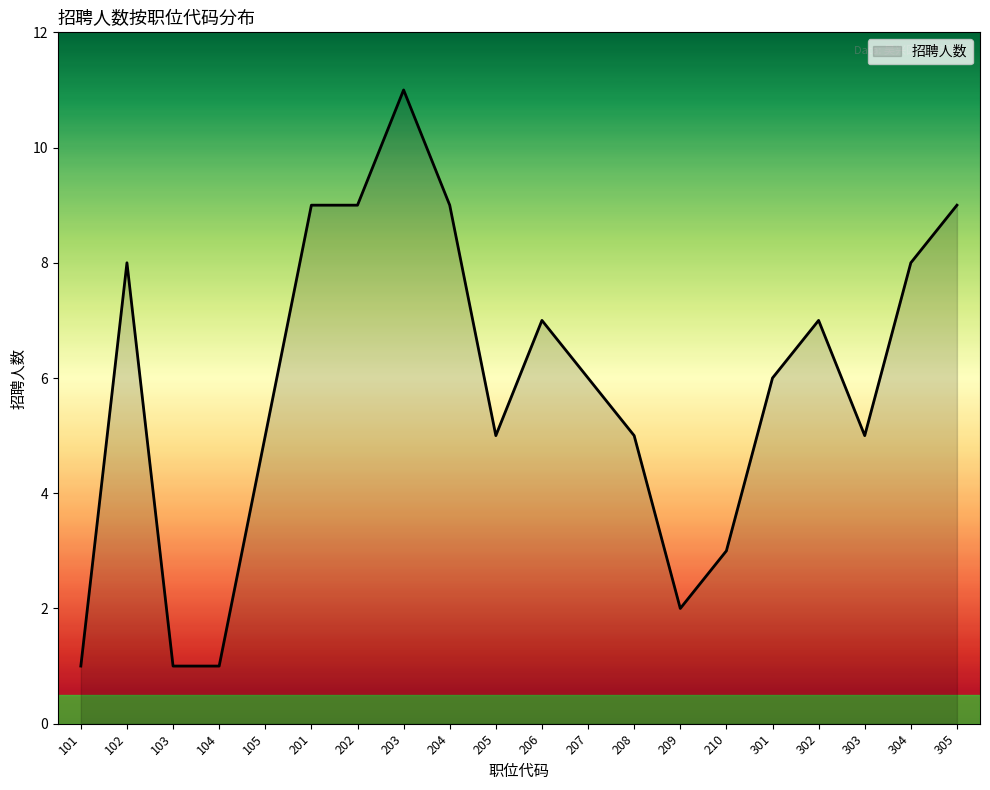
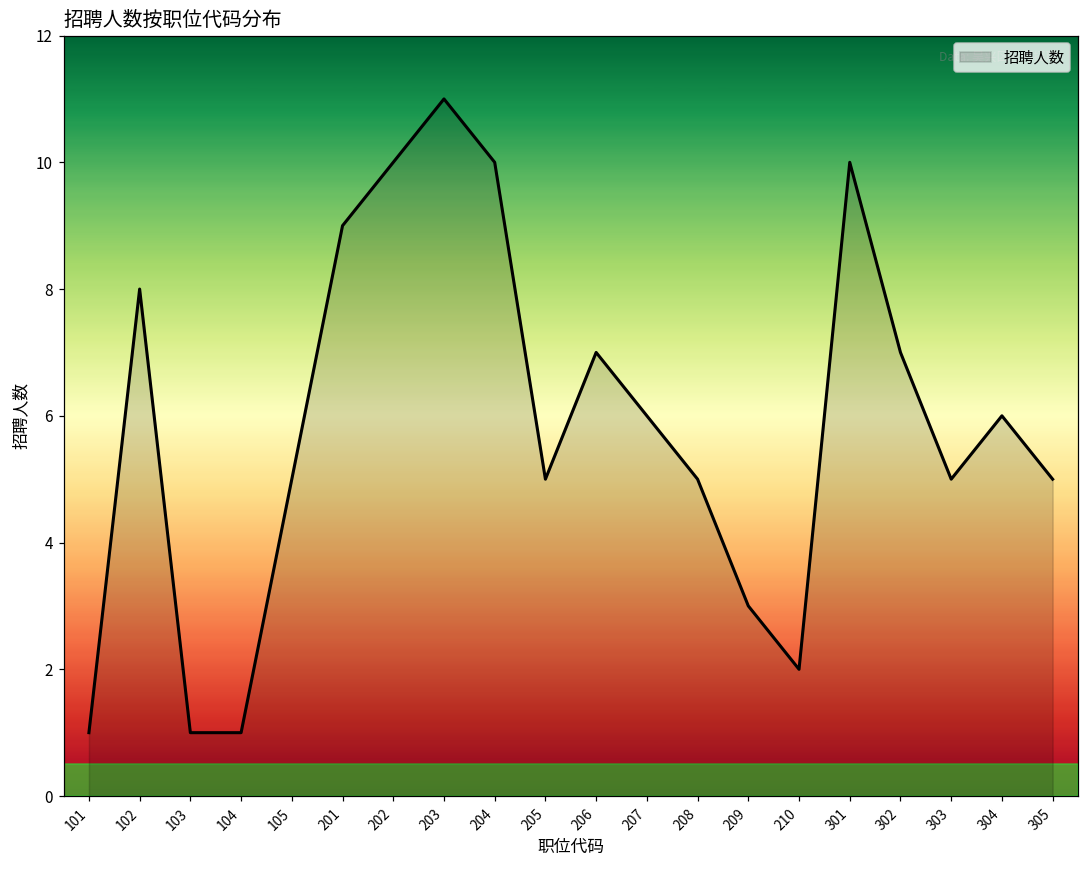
  {
    "101": 1,
    "102": 8,
    "103": 1,
    "104": 1,
    "105": 5,
    "201": 9,
-   "202": 9,
+   "202": 10,
    "203": 11,
-   "204": 9,
+   "204": 10,
    "205": 5,
    "206": 7,
    "207": 6,
    "208": 5,
-   "209": 2,
-   "210": 3,
-   "301": 6,
+   "209": 3,
+   "210": 2,
+   "301": 10,
    "302": 7,
    "303": 5,
-   "304": 8,
-   "305": 9
+   "304": 6,
+   "305": 5
  }
